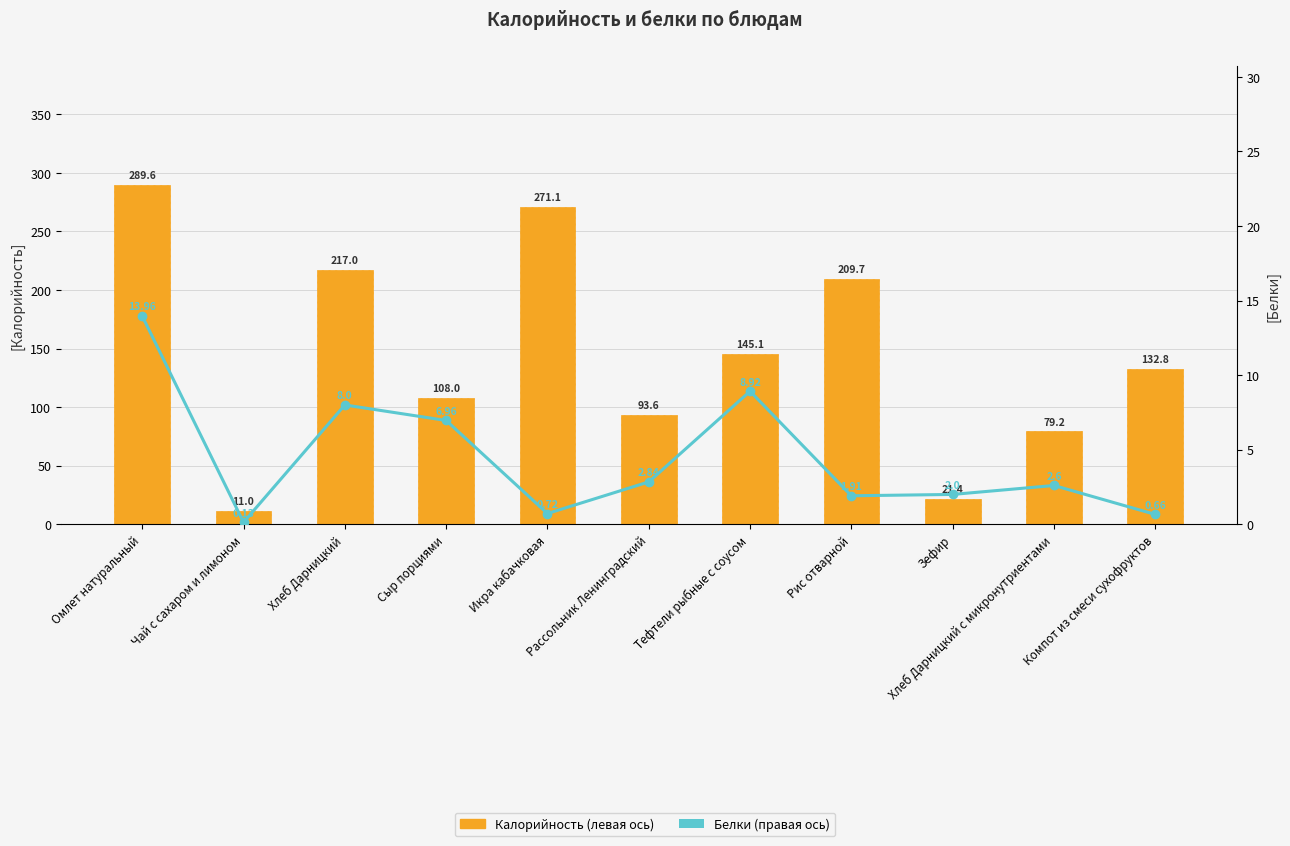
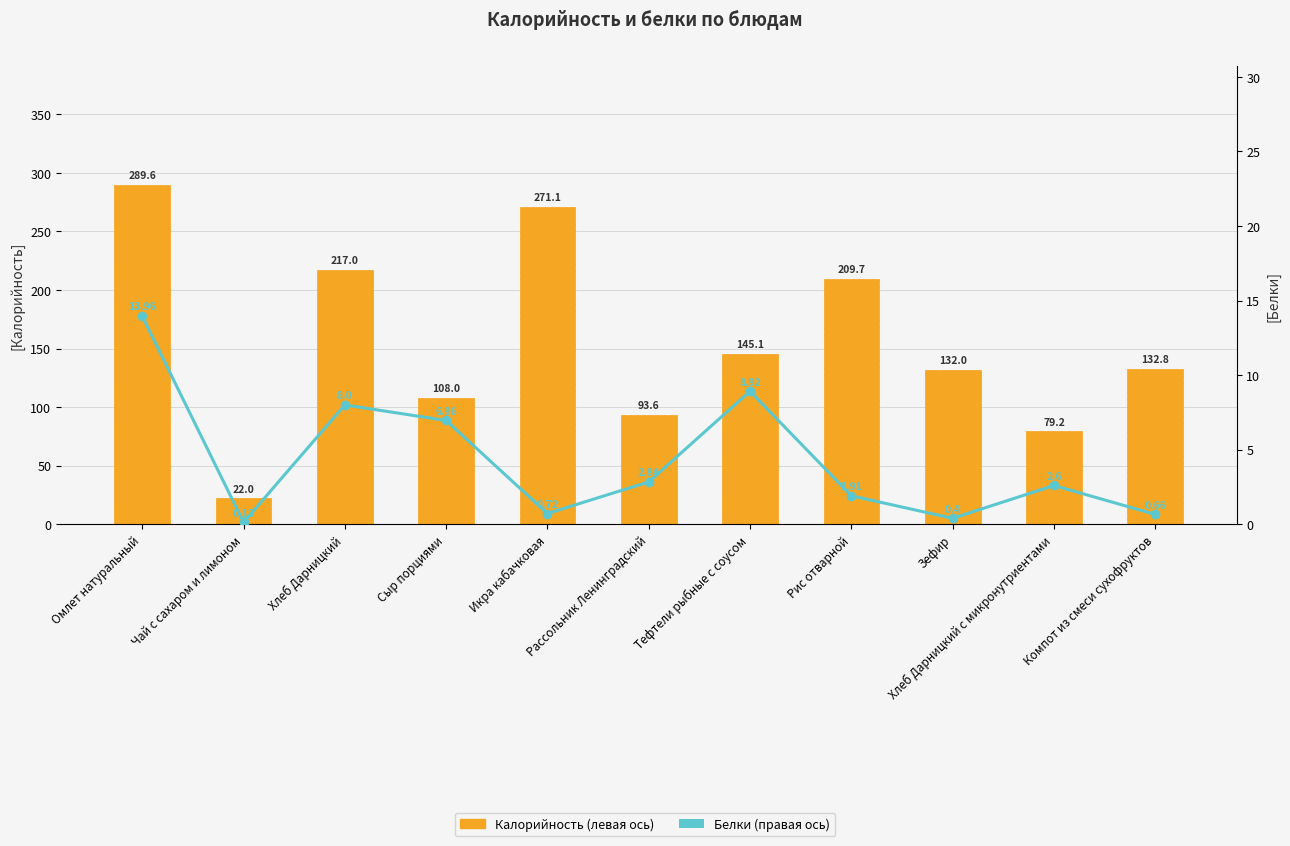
  {
    "Калорийность (левая ось)": {
      "Омлет натуральный": 289.6,
-     "Чай с сахаром и лимоном": 11.0,
+     "Чай с сахаром и лимоном": 22.0,
      "Хлеб Дарницкий": 217.0,
      "Сыр порциями": 108.0,
      "Икра кабачковая": 271.1,
      "Рассольник Ленинградский": 93.6,
      "Тефтели рыбные с соусом": 145.1,
      "Рис отварной": 209.7,
-     "Зефир": 21.4,
+     "Зефир": 132.0,
      "Хлеб Дарницкий с микронутриентами": 79.2,
      "Компот из смеси сухофруктов": 132.8
    },
    "Белки (правая ось)": {
      "Омлет натуральный": 13.96,
      "Чай с сахаром и лимоном": 0.13,
      "Хлеб Дарницкий": 8.0,
      "Сыр порциями": 6.96,
      "Икра кабачковая": 0.72,
      "Рассольник Ленинградский": 2.84,
      "Тефтели рыбные с соусом": 8.92,
      "Рис отварной": 1.91,
-     "Зефир": 2.0,
+     "Зефир": 0.4,
      "Хлеб Дарницкий с микронутриентами": 2.6,
      "Компот из смеси сухофруктов": 0.66
    }
  }
